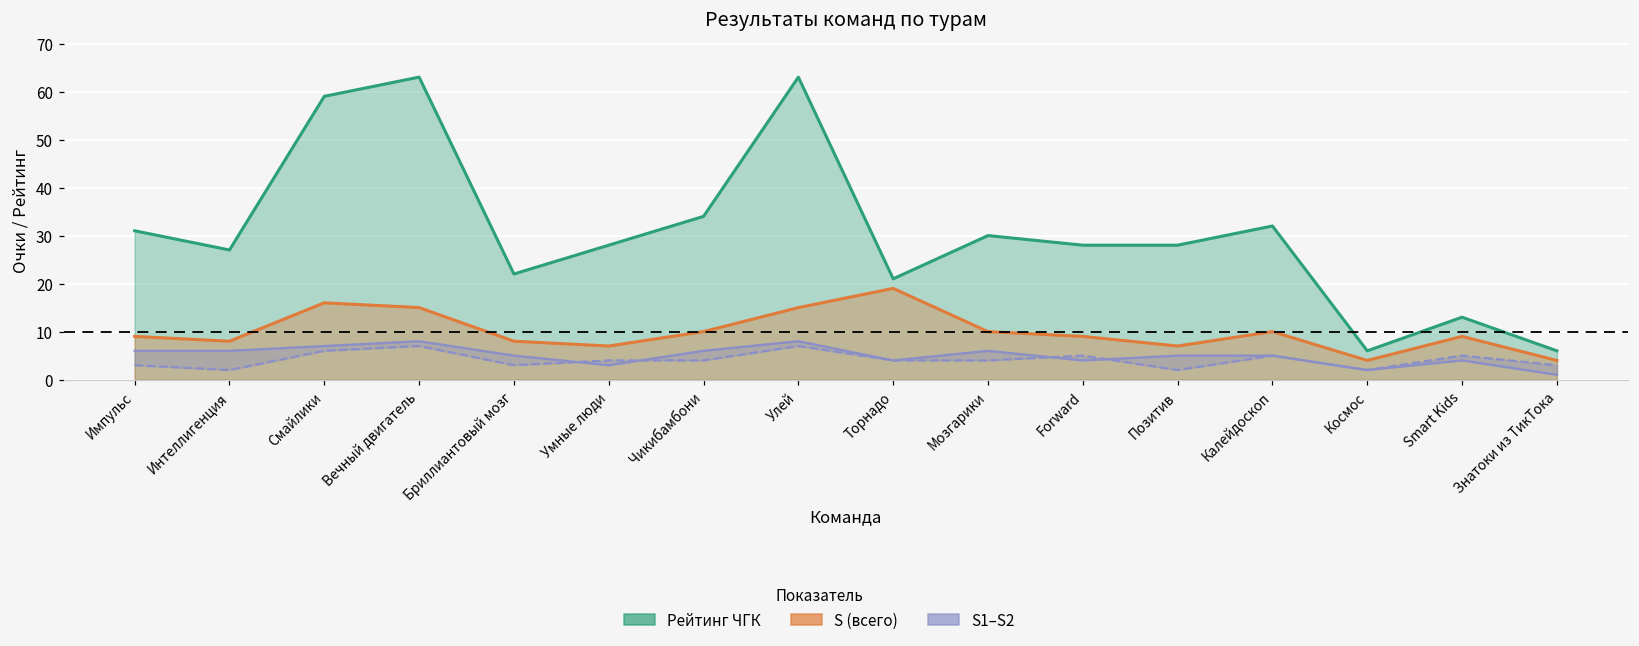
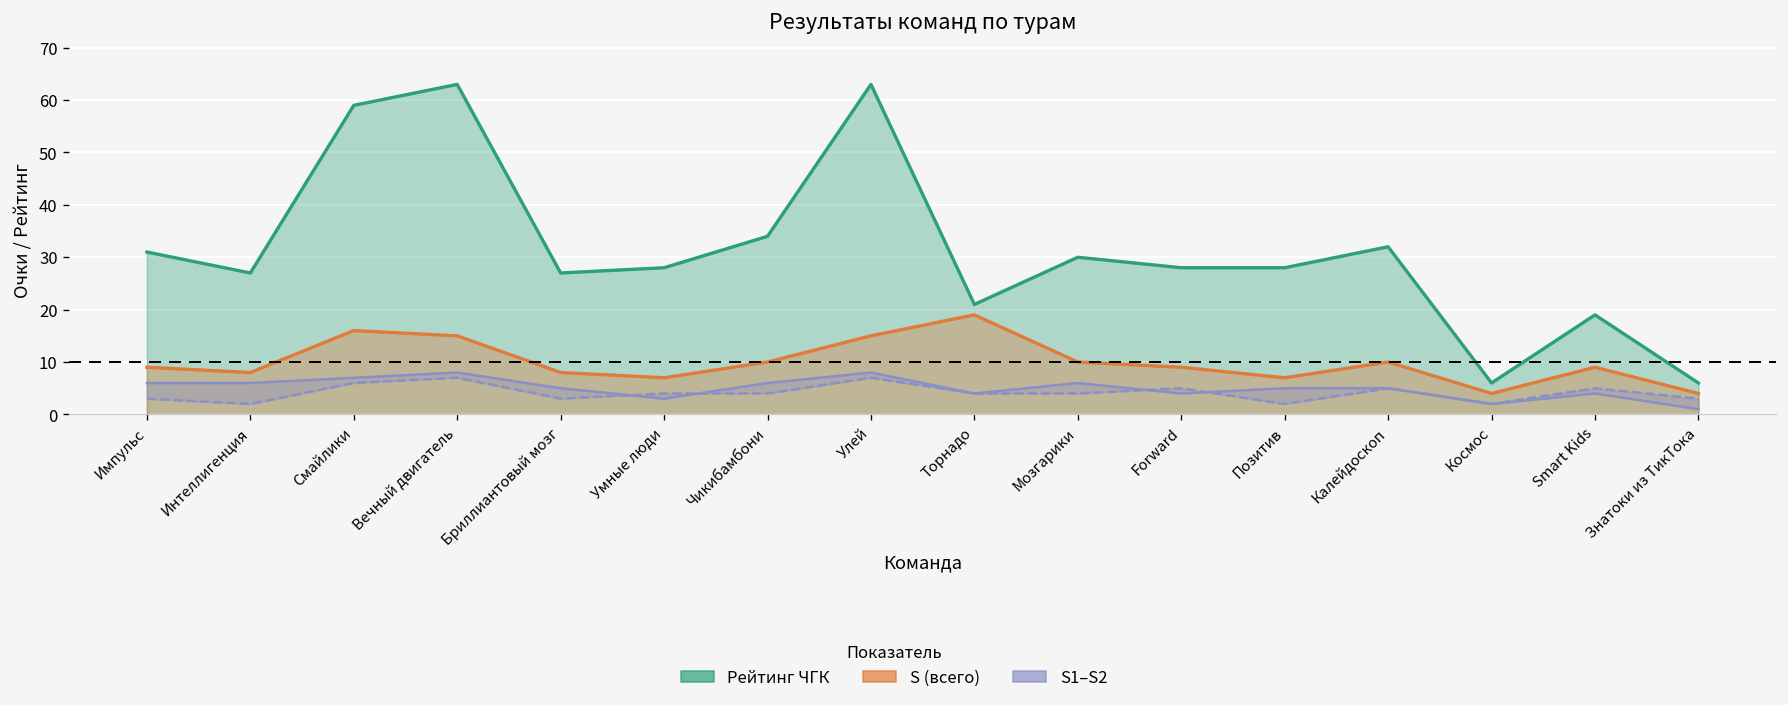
  {
    "Рейтинг ЧГК": {
      "Импульс": 31,
      "Интеллигенция": 27,
      "Смайлики": 59,
      "Вечный двигатель": 63,
-     "Бриллиантовый мозг": 22,
+     "Бриллиантовый мозг": 27,
      "Умные люди": 28,
      "Чикибамбони": 34,
      "Улей": 63,
      "Торнадо": 21,
      "Мозгарики": 30,
      "Forward": 28,
      "Позитив": 28,
      "Калейдоскоп": 32,
      "Космос": 6,
-     "Smart Kids": 13,
+     "Smart Kids": 19,
      "Знатоки из ТикТока": 6
    },
    "S (всего)": {
      "Импульс": 9,
      "Интеллигенция": 8,
      "Смайлики": 16,
      "Вечный двигатель": 15,
      "Бриллиантовый мозг": 8,
      "Умные люди": 7,
      "Чикибамбони": 10,
      "Улей": 15,
      "Торнадо": 19,
      "Мозгарики": 10,
      "Forward": 9,
      "Позитив": 7,
      "Калейдоскоп": 10,
      "Космос": 4,
      "Smart Kids": 9,
      "Знатоки из ТикТока": 4
    }
  }
